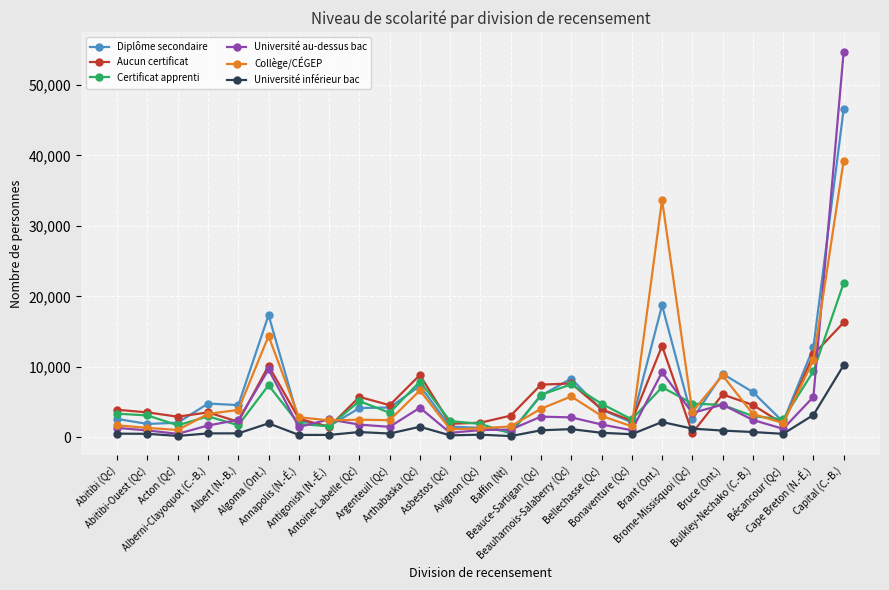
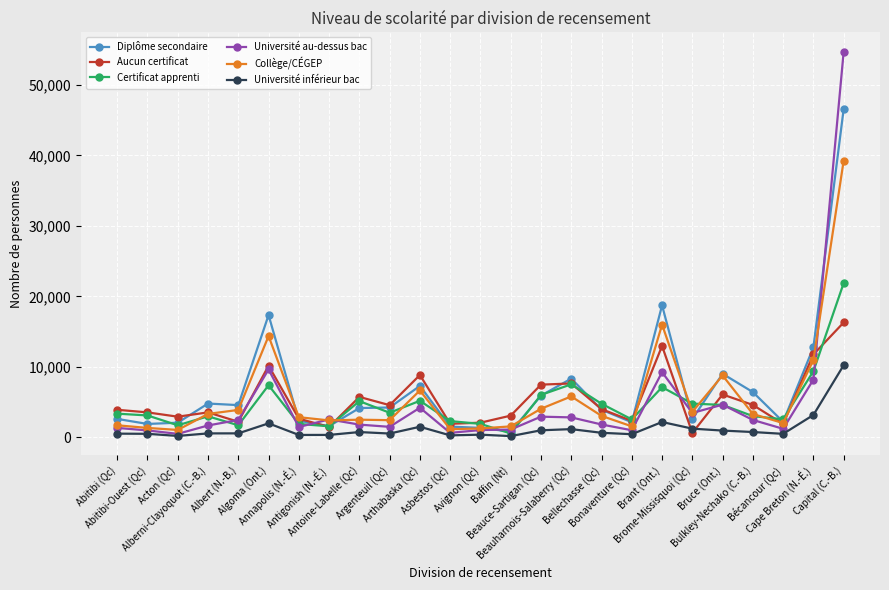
  {
    "Diplôme secondaire": {
      "Abitibi (Qc)": "3,000",
      "Abitibi-Ouest (Qc)": "2,000",
      "Acton (Qc)": "2,000",
      "Alberni-Clayoquot (C.-B.)": "5,000",
      "Albert (N.-B.)": "5,000",
      "Algoma (Ont.)": "17,000",
      "Antoine-Labelle (Qc)": "4,000",
      "Arthabaska (Qc)": "7,000",
      "Asbestos (Qc)": "2,000",
      "Beauharnois-Salaberry (Qc)": "8,000",
      "Brant (Ont.)": "19,000",
      "Brome-Missisquoi (Qc)": "3,000",
      "Bulkley-Nechako (C.-B.)": "6,000",
      "Cape Breton (N.-É.)": "13,000",
      "Capital (C.-B.)": "47,000"
    },
    "Aucun certificat": {
      "Abitibi (Qc)": "4,000",
      "Abitibi-Ouest (Qc)": "4,000",
      "Acton (Qc)": "3,000",
      "Algoma (Ont.)": "10,000",
      "Antoine-Labelle (Qc)": "6,000",
      "Arthabaska (Qc)": "9,000",
      "Asbestos (Qc)": "2,000",
      "Baffin (Nt)": "3,000",
      "Beauce-Sartigan (Qc)": "7,000",
      "Brant (Ont.)": "13,000",
      "Brome-Missisquoi (Qc)": "1,000",
      "Bruce (Ont.)": "6,000",
      "Bulkley-Nechako (C.-B.)": "5,000",
      "Cape Breton (N.-É.)": "12,000",
      "Capital (C.-B.)": "16,000"
    },
    "Certificat apprenti": {
      "Abitibi (Qc)": "3,000",
      "Abitibi-Ouest (Qc)": "3,000",
      "Acton (Qc)": "2,000",
      "Albert (N.-B.)": "2,000",
      "Algoma (Ont.)": "7,000",
      "Annapolis (N.-É.)": "2,000",
      "Antoine-Labelle (Qc)": "5,000",
      "Argenteuil (Qc)": "3,000",
-     "Arthabaska (Qc)": "8,000",
+     "Arthabaska (Qc)": "5,000",
      "Asbestos (Qc)": "2,000",
      "Bellechasse (Qc)": "5,000",
      "Brant (Ont.)": "7,000",
      "Brome-Missisquoi (Qc)": "5,000",
      "Cape Breton (N.-É.)": "9,000",
      "Capital (C.-B.)": "22,000"
    },
    "Université au-dessus bac": {
      "Abitibi (Qc)": "1,000",
      "Alberni-Clayoquot (C.-B.)": "2,000",
      "Algoma (Ont.)": "10,000",
      "Annapolis (N.-É.)": "1,000",
      "Antoine-Labelle (Qc)": "2,000",
      "Argenteuil (Qc)": "1,000",
      "Arthabaska (Qc)": "4,000",
      "Beauce-Sartigan (Qc)": "3,000",
      "Beauharnois-Salaberry (Qc)": "3,000",
      "Bellechasse (Qc)": "2,000",
      "Bonaventure (Qc)": "1,000",
      "Brant (Ont.)": "9,000",
      "Bulkley-Nechako (C.-B.)": "2,000",
      "Bécancour (Qc)": "1,000",
-     "Cape Breton (N.-É.)": "6,000",
+     "Cape Breton (N.-É.)": "8,000",
      "Capital (C.-B.)": "55,000"
    },
    "Collège/CÉGEP": {
      "Abitibi (Qc)": "2,000",
      "Acton (Qc)": "1,000",
      "Albert (N.-B.)": "4,000",
      "Algoma (Ont.)": "14,000",
      "Antoine-Labelle (Qc)": "3,000",
      "Argenteuil (Qc)": "2,000",
      "Arthabaska (Qc)": "7,000",
      "Asbestos (Qc)": "1,000",
      "Baffin (Nt)": "2,000",
      "Beauce-Sartigan (Qc)": "4,000",
      "Beauharnois-Salaberry (Qc)": "6,000",
      "Bellechasse (Qc)": "3,000",
      "Bonaventure (Qc)": "2,000",
-     "Brant (Ont.)": "34,000",
+     "Brant (Ont.)": "16,000",
      "Cape Breton (N.-É.)": "11,000",
      "Capital (C.-B.)": "39,000"
    },
    "Université inférieur bac": {
      "Abitibi (Qc)": "1,000",
      "Abitibi-Ouest (Qc)": "1,000",
      "Alberni-Clayoquot (C.-B.)": "1,000",
      "Albert (N.-B.)": "1,000",
      "Algoma (Ont.)": "2,000",
      "Annapolis (N.-É.)": "0",
      "Antigonish (N.-É.)": "0",
      "Antoine-Labelle (Qc)": "1,000",
      "Argenteuil (Qc)": "1,000",
      "Arthabaska (Qc)": "2,000",
      "Avignon (Qc)": "0",
      "Baffin (Nt)": "0",
      "Beauce-Sartigan (Qc)": "1,000",
      "Beauharnois-Salaberry (Qc)": "1,000",
      "Bellechasse (Qc)": "1,000",
      "Bonaventure (Qc)": "0",
      "Brant (Ont.)": "2,000",
      "Brome-Missisquoi (Qc)": "1,000",
      "Bruce (Ont.)": "1,000",
      "Bulkley-Nechako (C.-B.)": "1,000",
      "Bécancour (Qc)": "1,000",
      "Cape Breton (N.-É.)": "3,000",
      "Capital (C.-B.)": "10,000"
    }
  }
